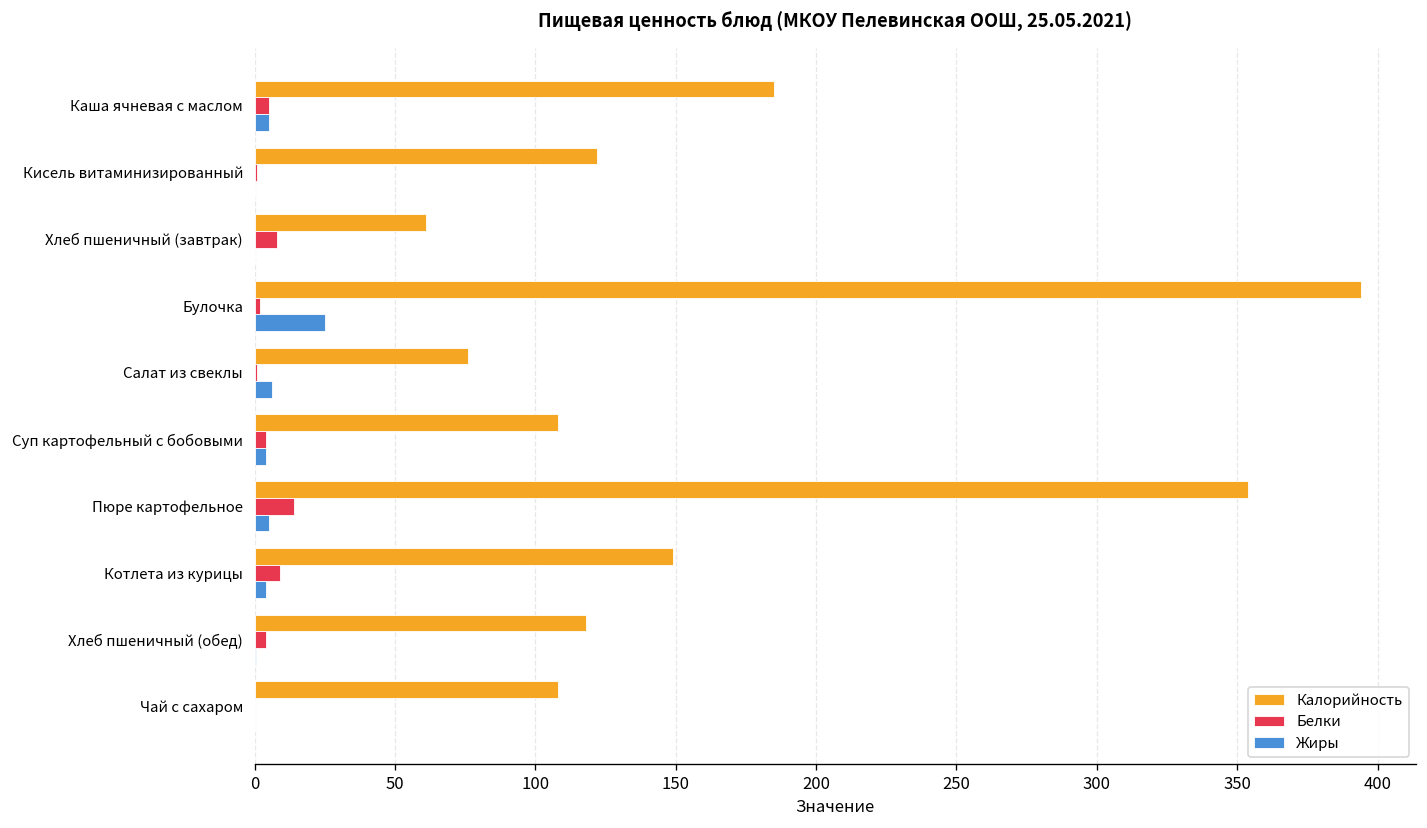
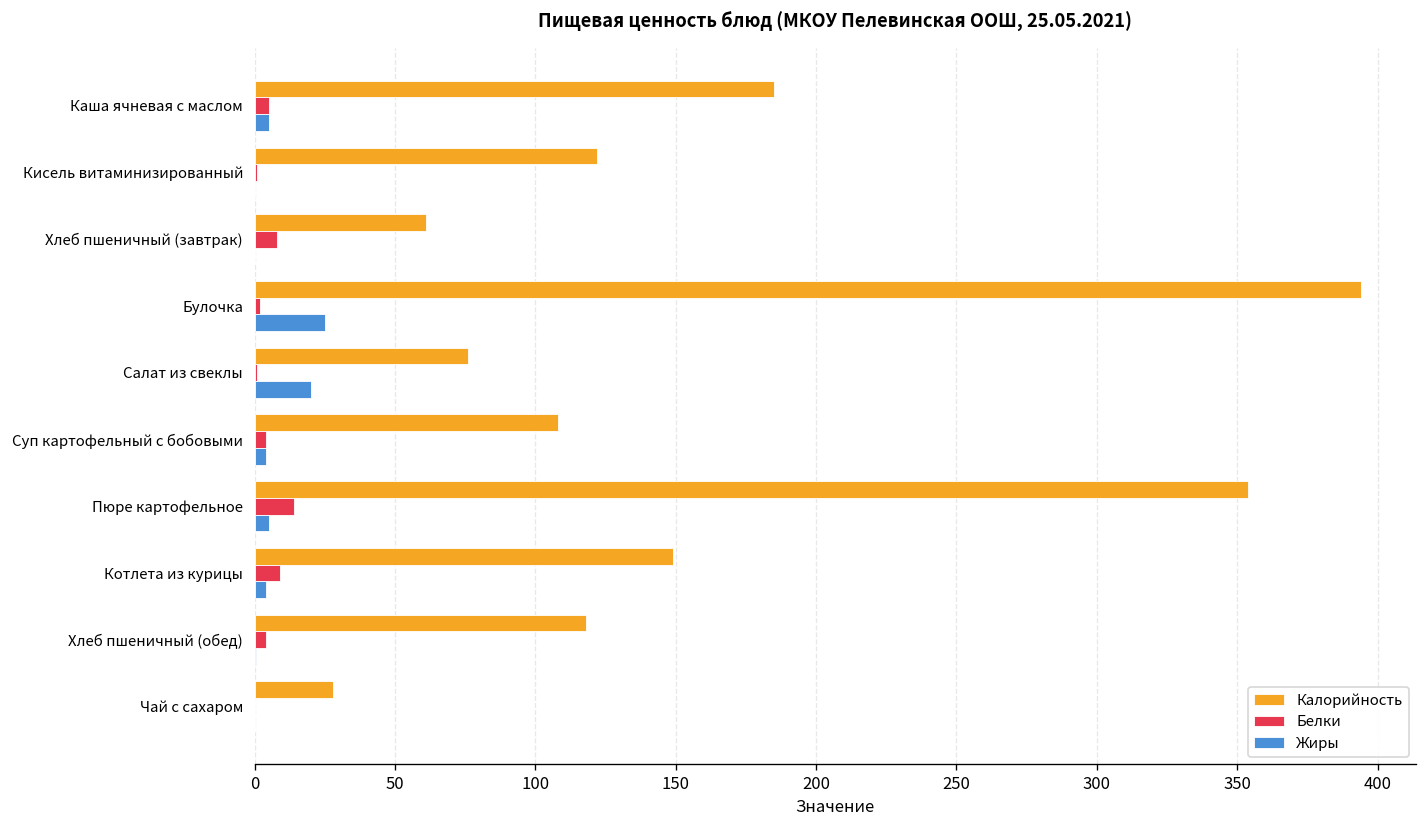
  {
    "Калорийность": {
      "Каша ячневая с маслом": 185,
      "Кисель витаминизированный": 122,
      "Хлеб пшеничный (завтрак)": 61,
      "Булочка": 394,
      "Салат из свеклы": 76,
      "Суп картофельный с бобовыми": 108,
      "Пюре картофельное": 354,
      "Котлета из курицы": 149,
      "Хлеб пшеничный (обед)": 118,
-     "Чай с сахаром": 108
+     "Чай с сахаром": 28
    },
    "Белки": {
      "Каша ячневая с маслом": 5,
      "Хлеб пшеничный (завтрак)": 8,
      "Булочка": 2,
      "Суп картофельный с бобовыми": 4,
      "Пюре картофельное": 14,
      "Котлета из курицы": 9,
      "Хлеб пшеничный (обед)": 4,
      "Чай с сахаром": 0
    },
    "Жиры": {
      "Каша ячневая с маслом": 5,
      "Кисель витаминизированный": 0,
      "Хлеб пшеничный (завтрак)": 0,
      "Булочка": 25,
-     "Салат из свеклы": 6,
+     "Салат из свеклы": 20,
      "Суп картофельный с бобовыми": 4,
      "Пюре картофельное": 5,
      "Котлета из курицы": 4,
      "Чай с сахаром": 0
    }
  }
